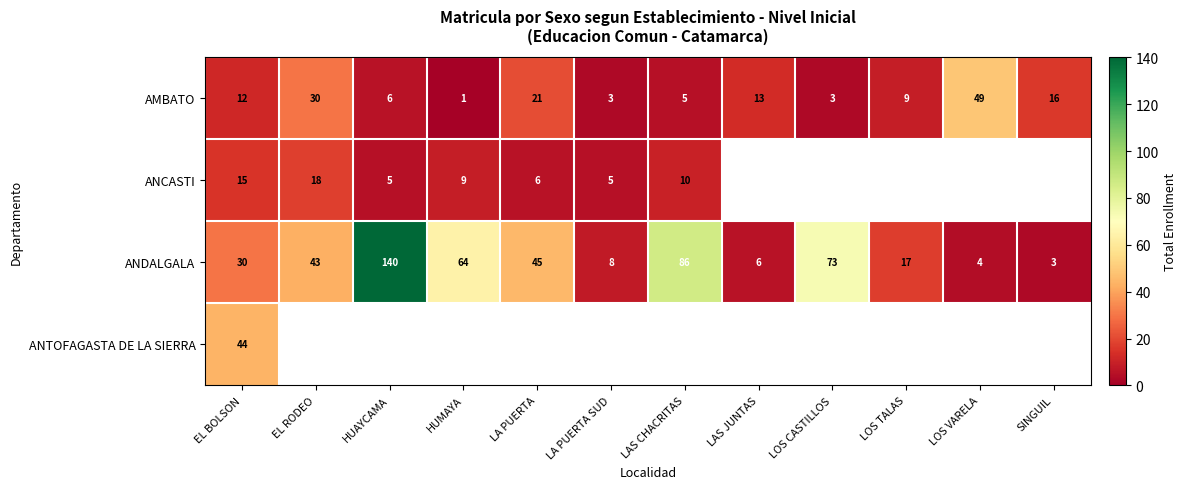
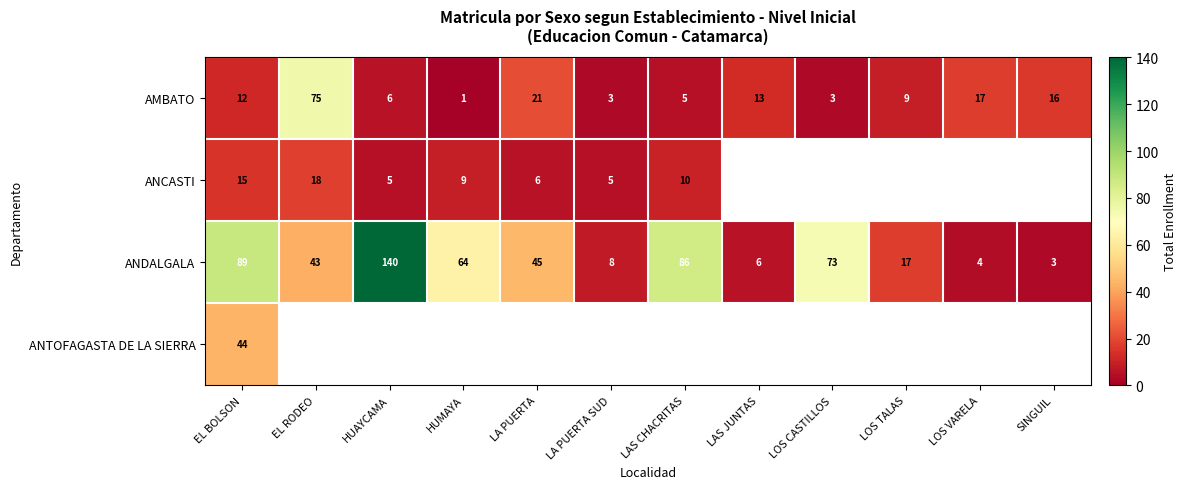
  {
    "AMBATO": {
      "EL BOLSON": 12,
-     "EL RODEO": 30,
+     "EL RODEO": 75,
      "HUAYCAMA": 6,
      "HUMAYA": 1,
      "LA PUERTA": 21,
      "LA PUERTA SUD": 3,
      "LAS CHACRITAS": 5,
      "LAS JUNTAS": 13,
      "LOS CASTILLOS": 3,
      "LOS TALAS": 9,
-     "LOS VARELA": 49,
+     "LOS VARELA": 17,
      "SINGUIL": 16
    },
    "ANCASTI": {
      "EL BOLSON": 15,
      "EL RODEO": 18,
      "HUAYCAMA": 5,
      "HUMAYA": 9,
      "LA PUERTA": 6,
      "LA PUERTA SUD": 5,
      "LAS CHACRITAS": 10
    },
    "ANDALGALA": {
-     "EL BOLSON": 30,
+     "EL BOLSON": 89,
      "EL RODEO": 43,
      "HUAYCAMA": 140,
      "HUMAYA": 64,
      "LA PUERTA": 45,
      "LA PUERTA SUD": 8,
      "LAS CHACRITAS": 86,
      "LAS JUNTAS": 6,
      "LOS CASTILLOS": 73,
      "LOS TALAS": 17,
      "LOS VARELA": 4,
      "SINGUIL": 3
    },
    "ANTOFAGASTA DE LA SIERRA": {
      "EL BOLSON": 44
    }
  }
